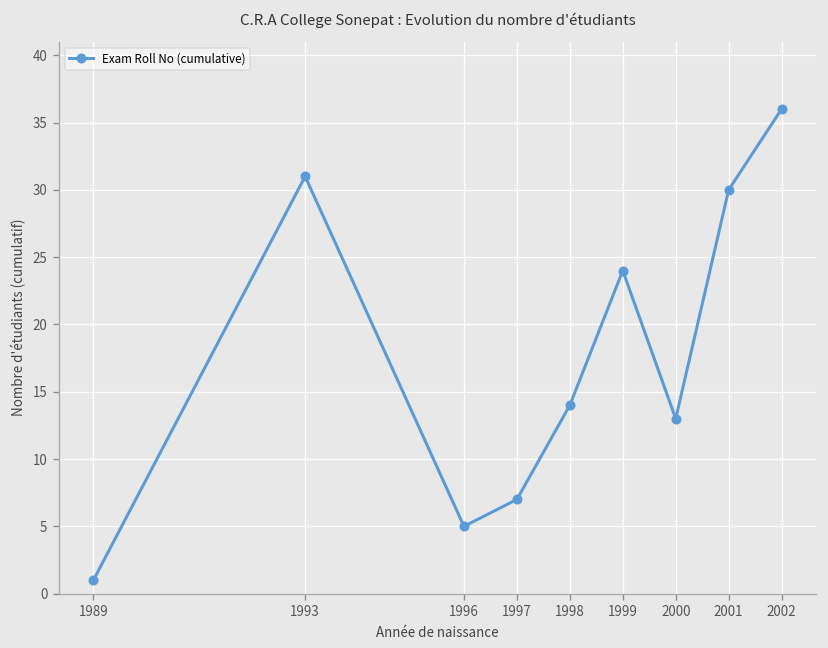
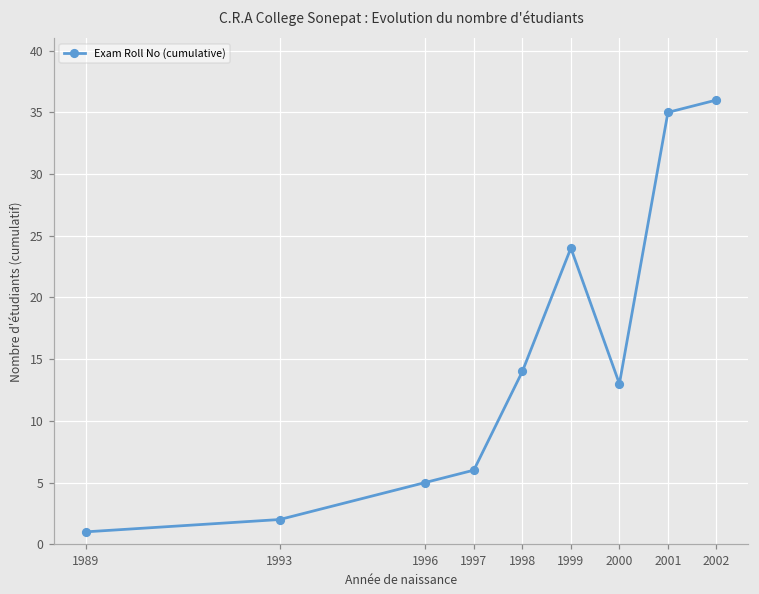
  {
    "1989": 1,
-   "1993": 31,
+   "1993": 2,
    "1996": 5,
-   "1997": 7,
+   "1997": 6,
    "1998": 14,
    "1999": 24,
    "2000": 13,
-   "2001": 30,
+   "2001": 35,
    "2002": 36
  }
